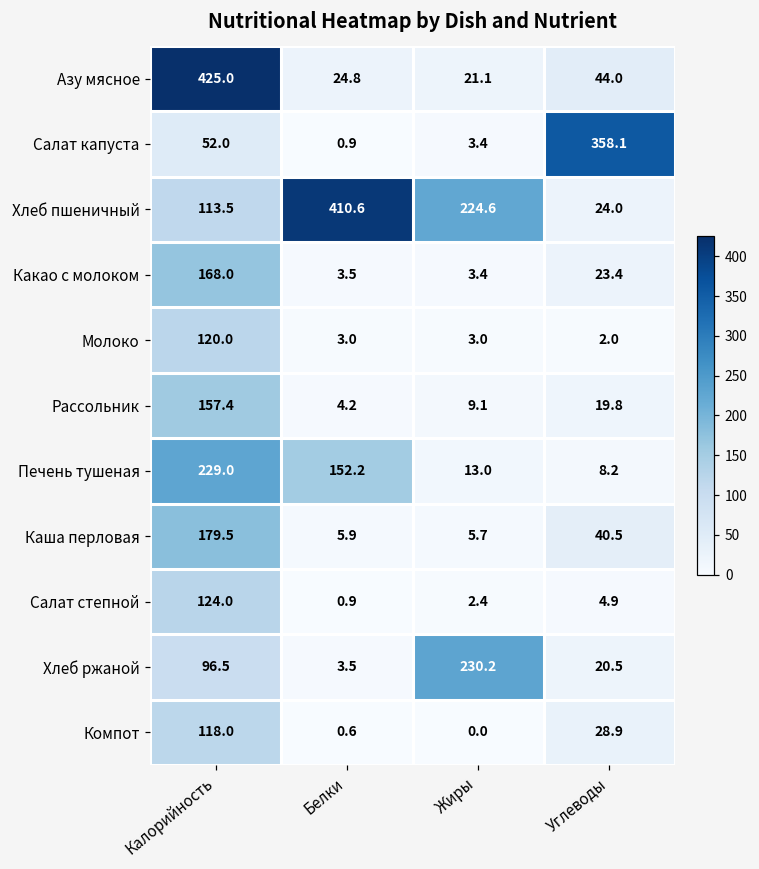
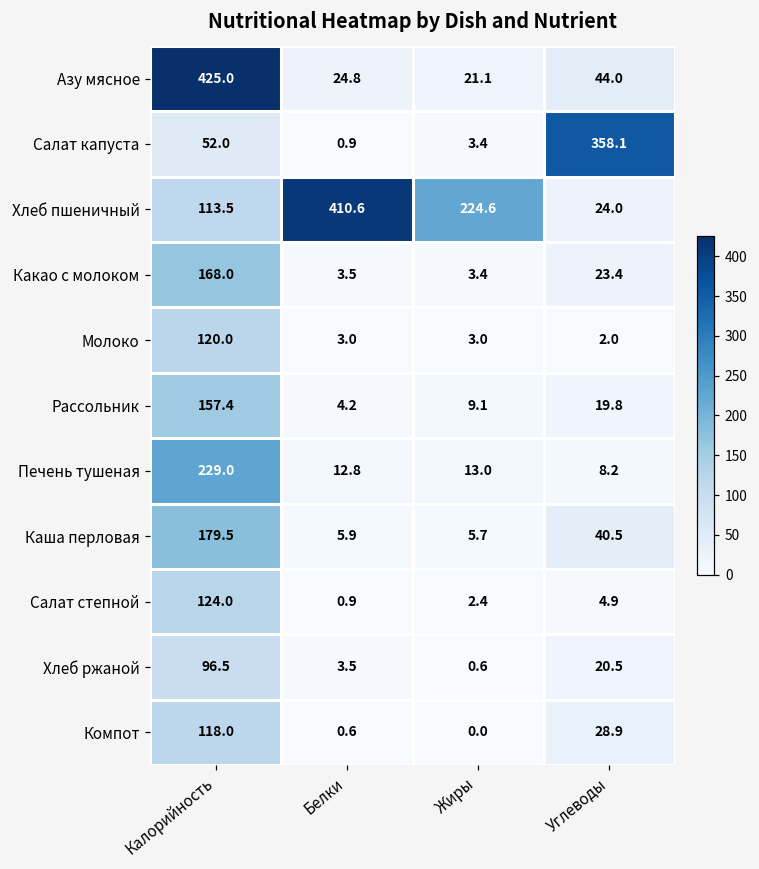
  {
    "Азу мясное": {
      "Калорийность": 425.0,
      "Белки": 24.8,
      "Жиры": 21.1,
      "Углеводы": 44.0
    },
    "Салат капуста": {
      "Калорийность": 52.0,
      "Белки": 0.9,
      "Жиры": 3.4,
      "Углеводы": 358.1
    },
    "Хлеб пшеничный": {
      "Калорийность": 113.5,
      "Белки": 410.6,
      "Жиры": 224.6,
      "Углеводы": 24.0
    },
    "Какао с молоком": {
      "Калорийность": 168.0,
      "Белки": 3.5,
      "Жиры": 3.4,
      "Углеводы": 23.4
    },
    "Молоко": {
      "Калорийность": 120.0,
      "Белки": 3.0,
      "Жиры": 3.0,
      "Углеводы": 2.0
    },
    "Рассольник": {
      "Калорийность": 157.4,
      "Белки": 4.2,
      "Жиры": 9.1,
      "Углеводы": 19.8
    },
    "Печень тушеная": {
      "Калорийность": 229.0,
-     "Белки": 152.2,
+     "Белки": 12.8,
      "Жиры": 13.0,
      "Углеводы": 8.2
    },
    "Каша перловая": {
      "Калорийность": 179.5,
      "Белки": 5.9,
      "Жиры": 5.7,
      "Углеводы": 40.5
    },
    "Салат степной": {
      "Калорийность": 124.0,
      "Белки": 0.9,
      "Жиры": 2.4,
      "Углеводы": 4.9
    },
    "Хлеб ржаной": {
      "Калорийность": 96.5,
      "Белки": 3.5,
-     "Жиры": 230.2,
+     "Жиры": 0.6,
      "Углеводы": 20.5
    },
    "Компот": {
      "Калорийность": 118.0,
      "Белки": 0.6,
      "Жиры": 0.0,
      "Углеводы": 28.9
    }
  }
